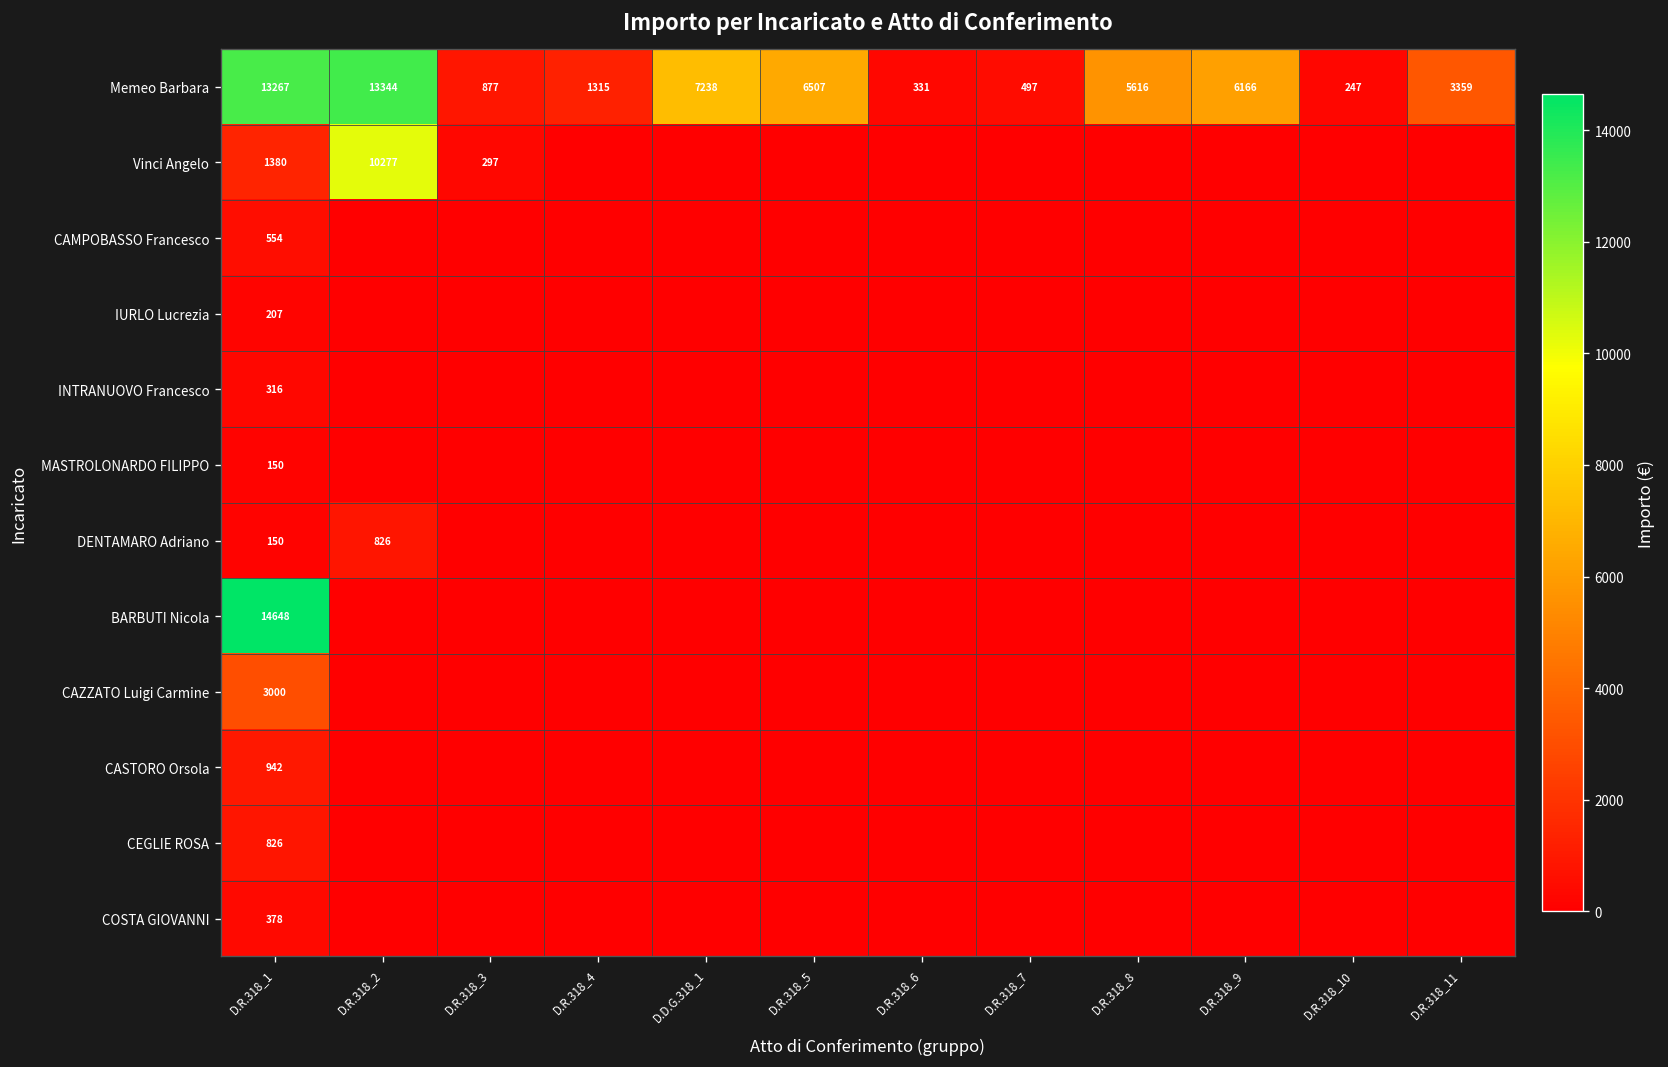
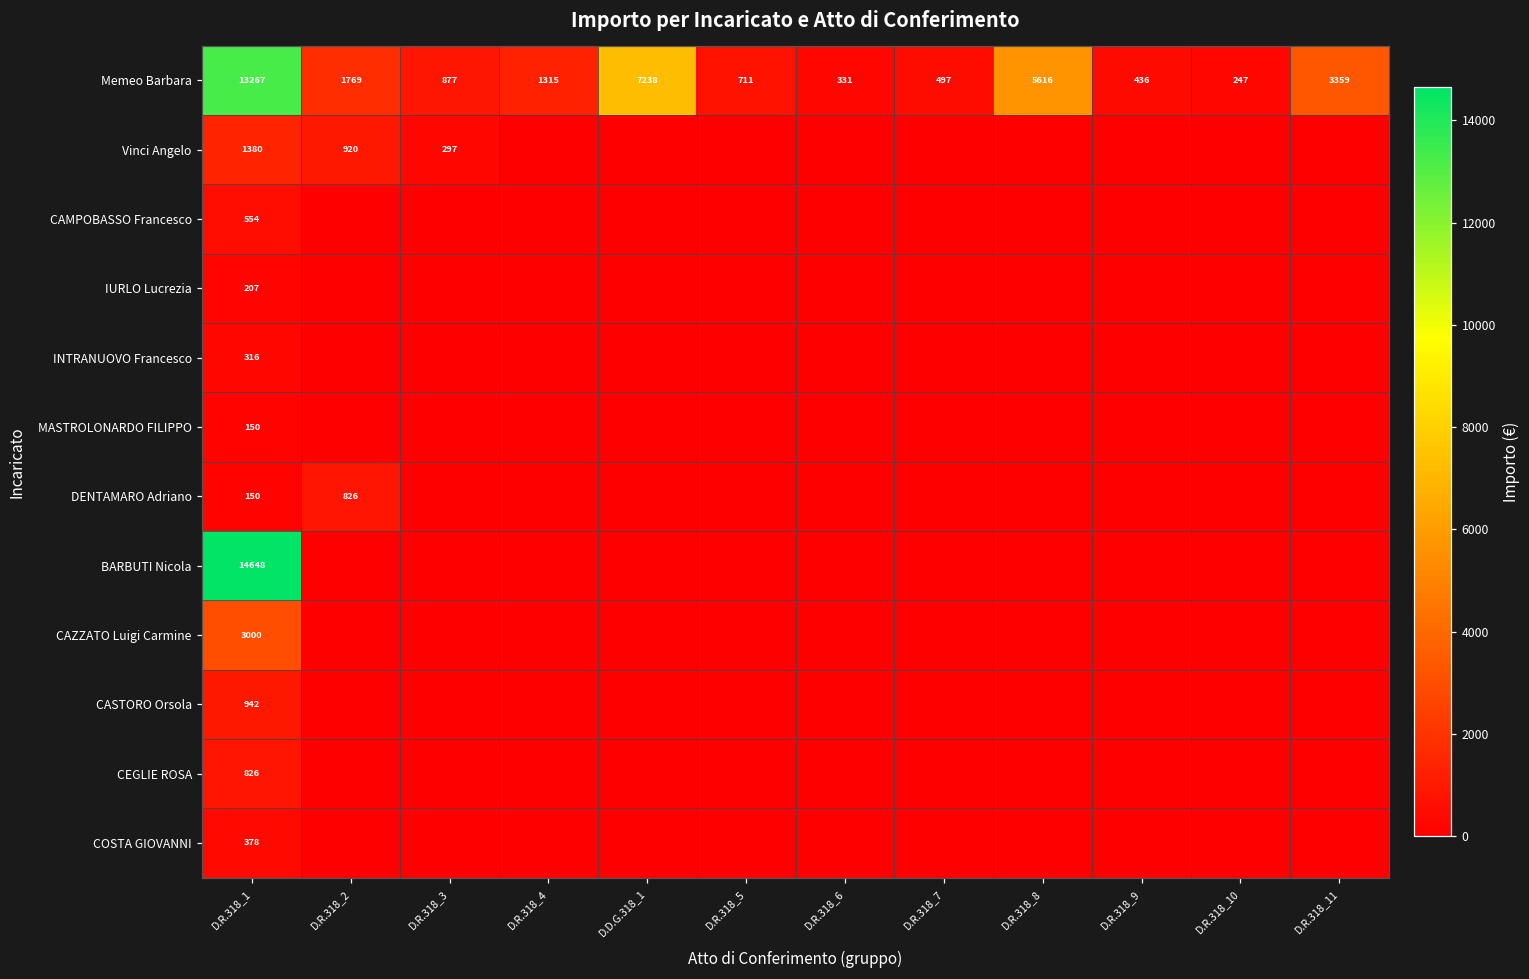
  {
    "Memeo Barbara": {
      "D.R.318_1": 13267,
-     "D.R.318_2": 13344,
+     "D.R.318_2": 1769,
      "D.R.318_3": 877,
      "D.R.318_4": 1315,
      "D.D.G.318_1": 7238,
-     "D.R.318_5": 6507,
+     "D.R.318_5": 711,
      "D.R.318_6": 331,
      "D.R.318_7": 497,
      "D.R.318_8": 5616,
-     "D.R.318_9": 6166,
+     "D.R.318_9": 436,
      "D.R.318_10": 247,
      "D.R.318_11": 3359
    },
    "Vinci Angelo": {
      "D.R.318_1": 1380,
-     "D.R.318_2": 10277,
+     "D.R.318_2": 920,
      "D.R.318_3": 297
    },
    "CAMPOBASSO Francesco": {
      "D.R.318_1": 554
    },
    "IURLO Lucrezia": {
      "D.R.318_1": 207
    },
    "INTRANUOVO Francesco": {
      "D.R.318_1": 316
    },
    "MASTROLONARDO FILIPPO": {
      "D.R.318_1": 150
    },
    "DENTAMARO Adriano": {
      "D.R.318_1": 150,
      "D.R.318_2": 826
    },
    "BARBUTI Nicola": {
      "D.R.318_1": 14648
    },
    "CAZZATO Luigi Carmine": {
      "D.R.318_1": 3000
    },
    "CASTORO Orsola": {
      "D.R.318_1": 942
    },
    "CEGLIE ROSA": {
      "D.R.318_1": 826
    },
    "COSTA GIOVANNI": {
      "D.R.318_1": 378
    }
  }
